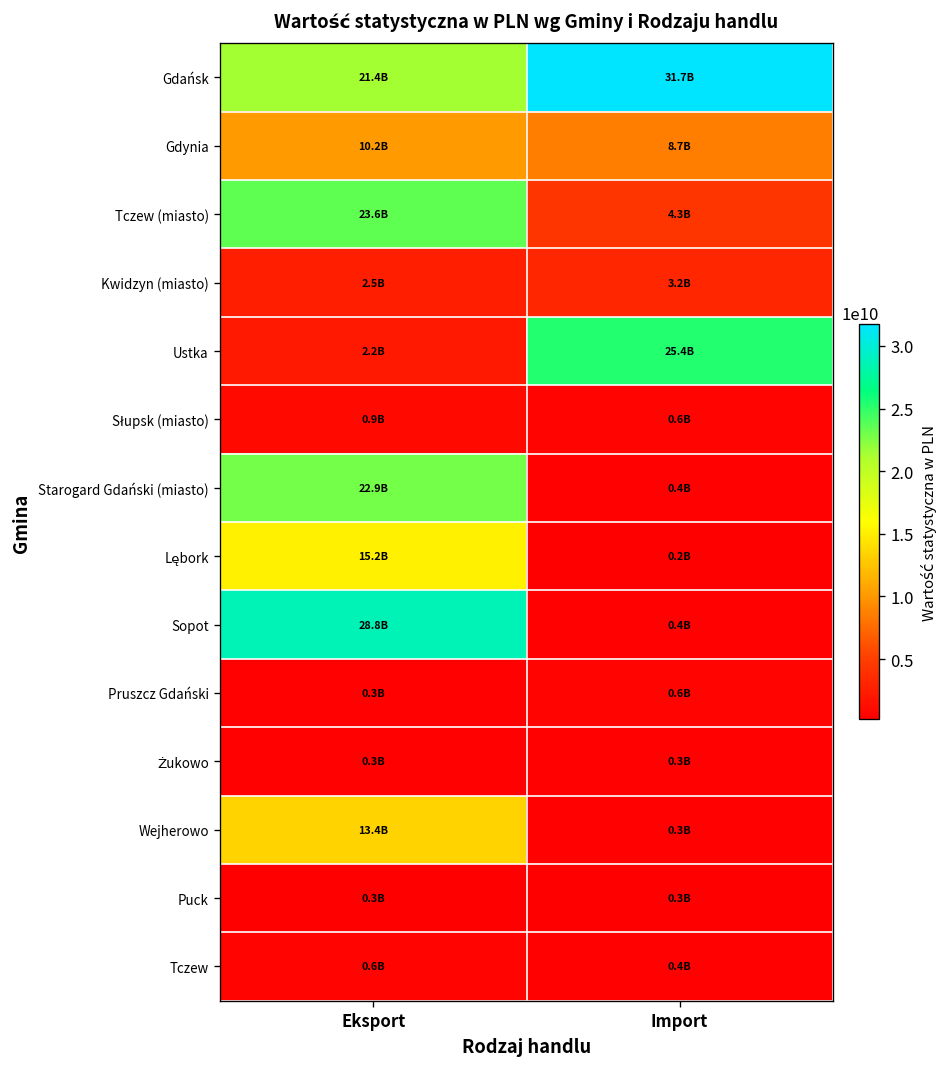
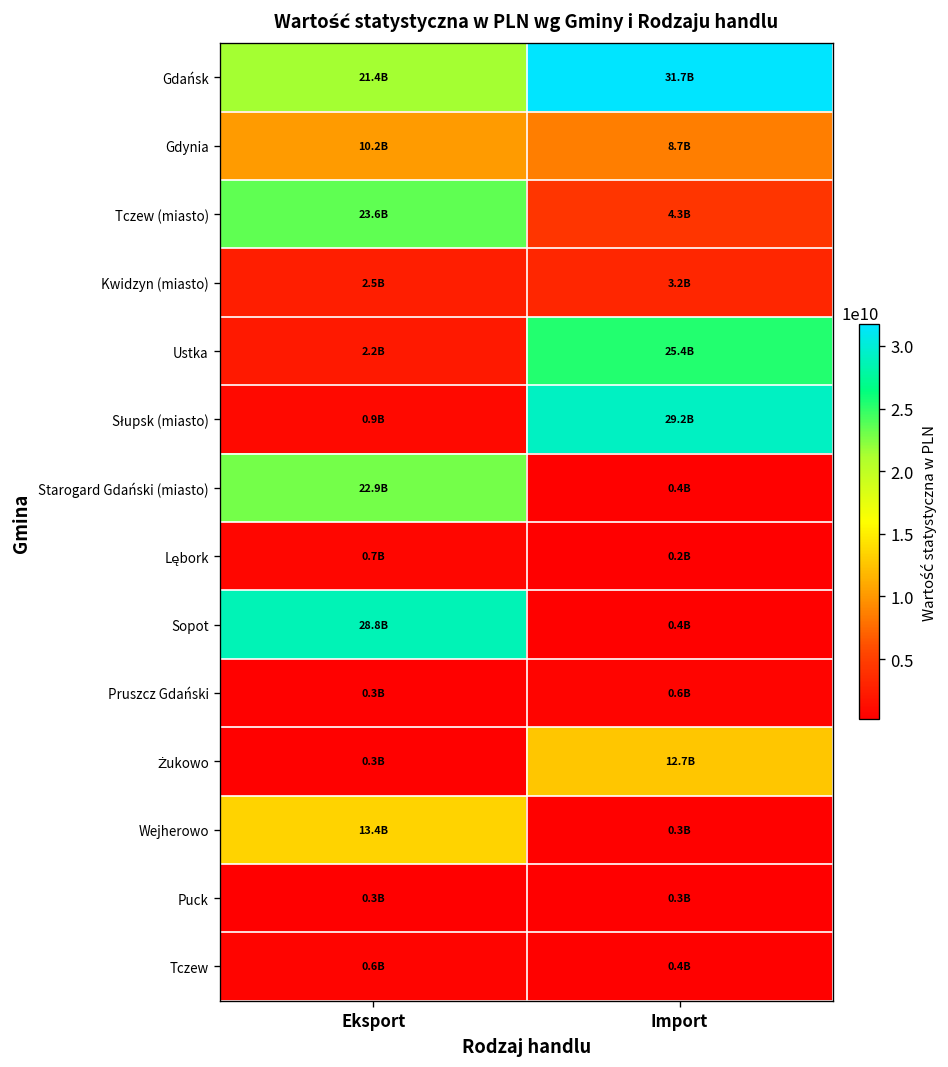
  {
    "Gdańsk": {
      "Eksport": "21.4B",
      "Import": "31.7B"
    },
    "Gdynia": {
      "Eksport": "10.2B",
      "Import": "8.7B"
    },
    "Tczew (miasto)": {
      "Eksport": "23.6B",
      "Import": "4.3B"
    },
    "Kwidzyn (miasto)": {
      "Eksport": "2.5B",
      "Import": "3.2B"
    },
    "Ustka": {
      "Eksport": "2.2B",
      "Import": "25.4B"
    },
    "Słupsk (miasto)": {
      "Eksport": "0.9B",
-     "Import": "0.6B"
+     "Import": "29.2B"
    },
    "Starogard Gdański (miasto)": {
      "Eksport": "22.9B",
      "Import": "0.4B"
    },
    "Lębork": {
-     "Eksport": "15.2B",
+     "Eksport": "0.7B",
      "Import": "0.2B"
    },
    "Sopot": {
      "Eksport": "28.8B",
      "Import": "0.4B"
    },
    "Pruszcz Gdański": {
      "Eksport": "0.3B",
      "Import": "0.6B"
    },
    "Żukowo": {
      "Eksport": "0.3B",
-     "Import": "0.3B"
+     "Import": "12.7B"
    },
    "Wejherowo": {
      "Eksport": "13.4B",
      "Import": "0.3B"
    },
    "Puck": {
      "Eksport": "0.3B",
      "Import": "0.3B"
    },
    "Tczew": {
      "Eksport": "0.6B",
      "Import": "0.4B"
    }
  }
